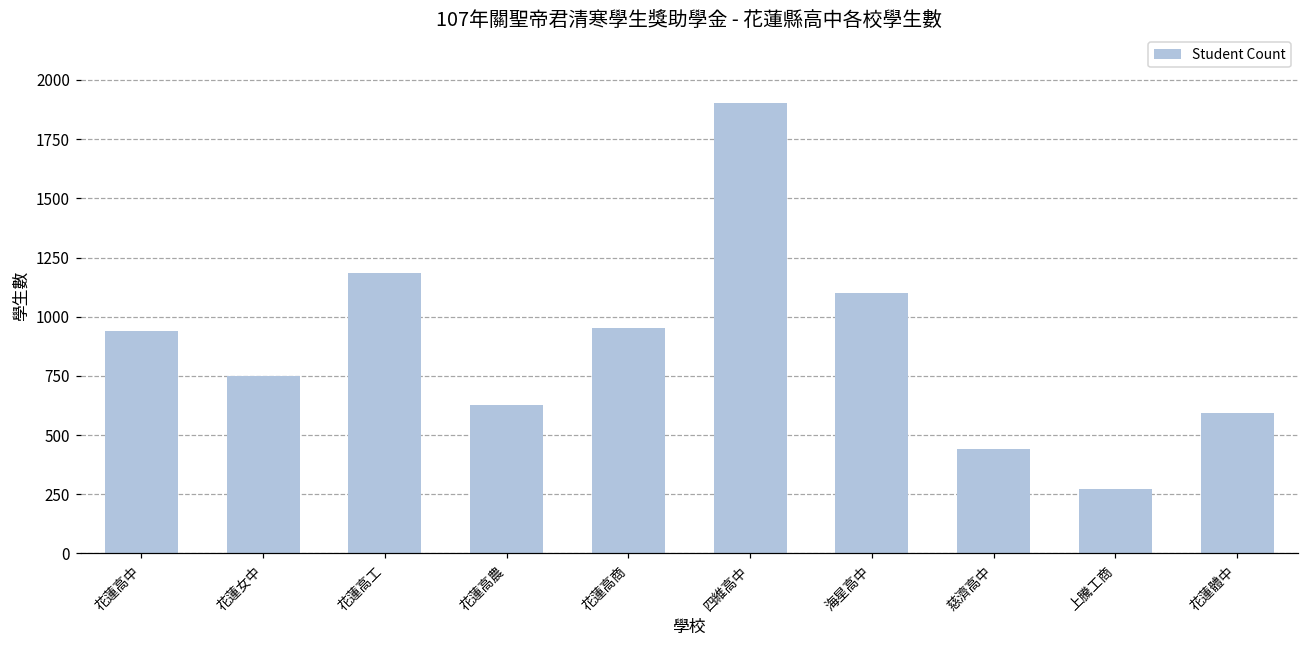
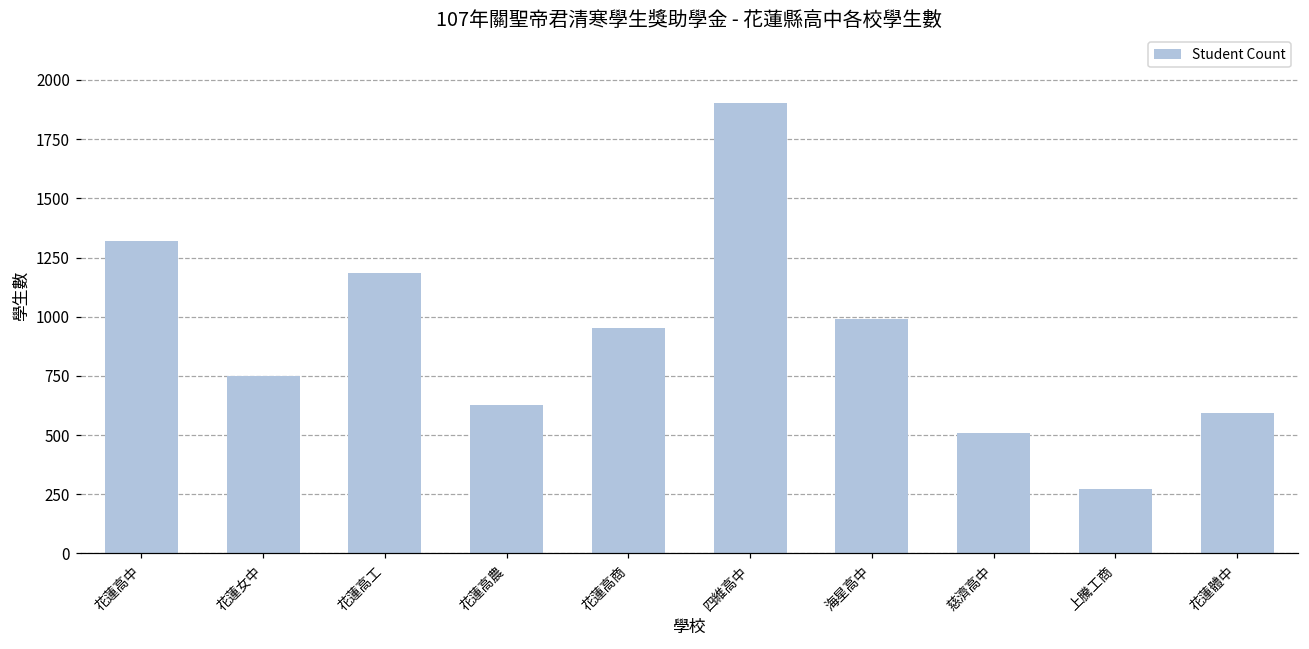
  {
-   "花蓮高中": 940,
+   "花蓮高中": 1320,
    "花蓮女中": 750,
    "花蓮高工": 1190,
    "花蓮高農": 630,
    "花蓮高商": 950,
    "四維高中": 1900,
-   "海星高中": 1100,
-   "慈濟高中": 440,
+   "海星高中": 990,
+   "慈濟高中": 510,
    "上騰工商": 270,
    "花蓮體中": 600
  }
